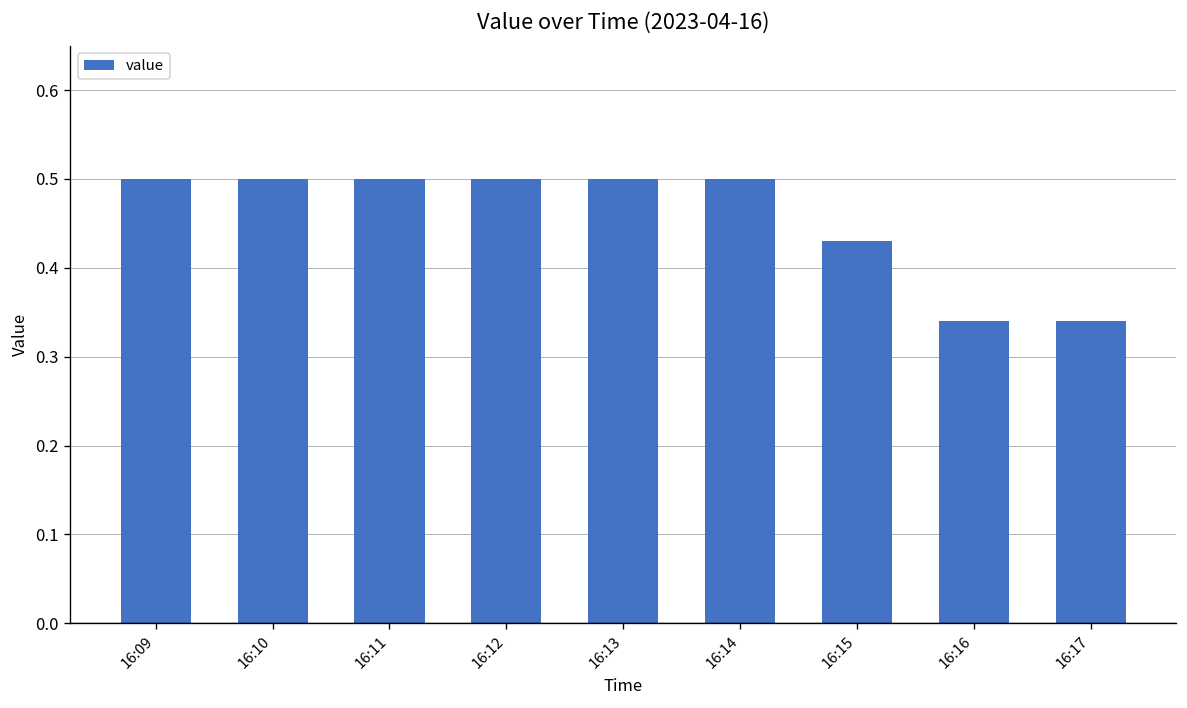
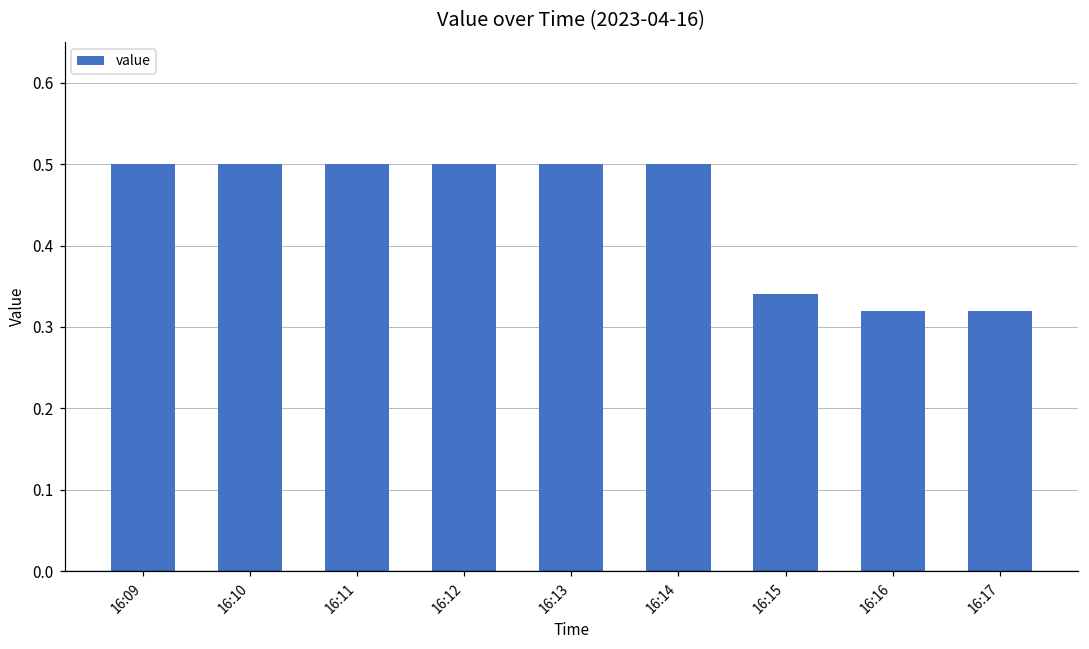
  {
    "16:09": 0.50,
    "16:10": 0.50,
    "16:11": 0.50,
    "16:12": 0.50,
    "16:13": 0.50,
    "16:14": 0.50,
-   "16:15": 0.43,
-   "16:16": 0.34,
-   "16:17": 0.34
+   "16:15": 0.34,
+   "16:16": 0.32,
+   "16:17": 0.32
  }
